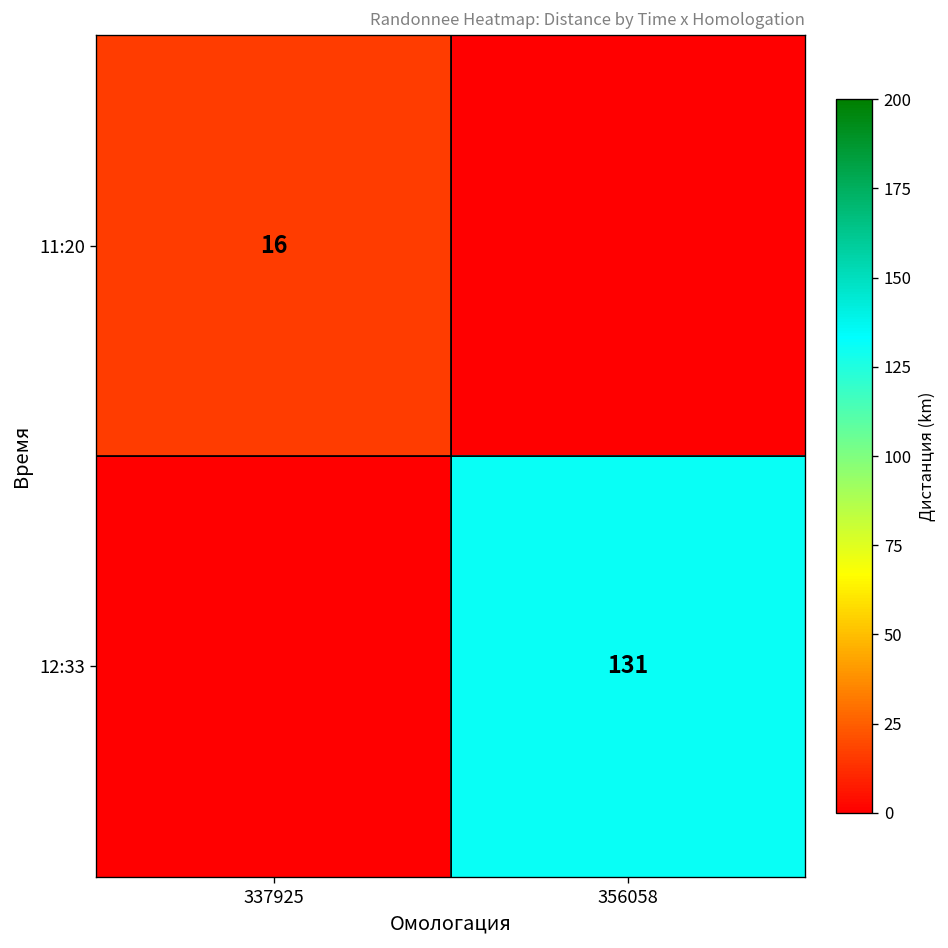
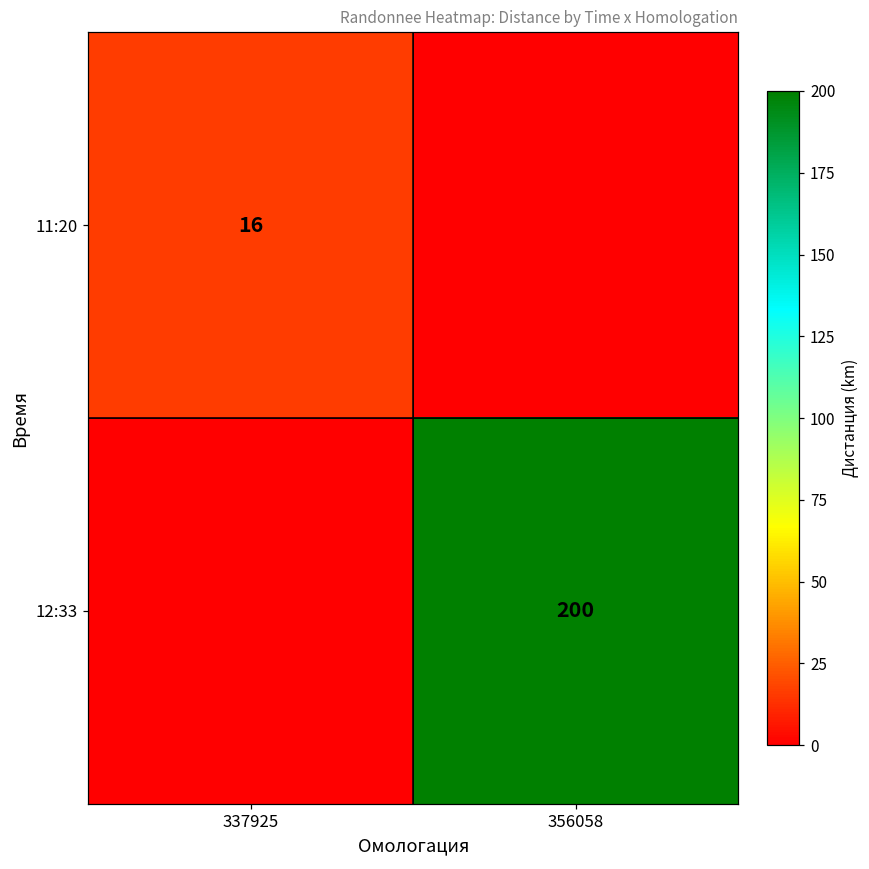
  {
    "11:20": {
      "337925": 16
    },
    "12:33": {
-     "356058": 131
+     "356058": 200
    }
  }
